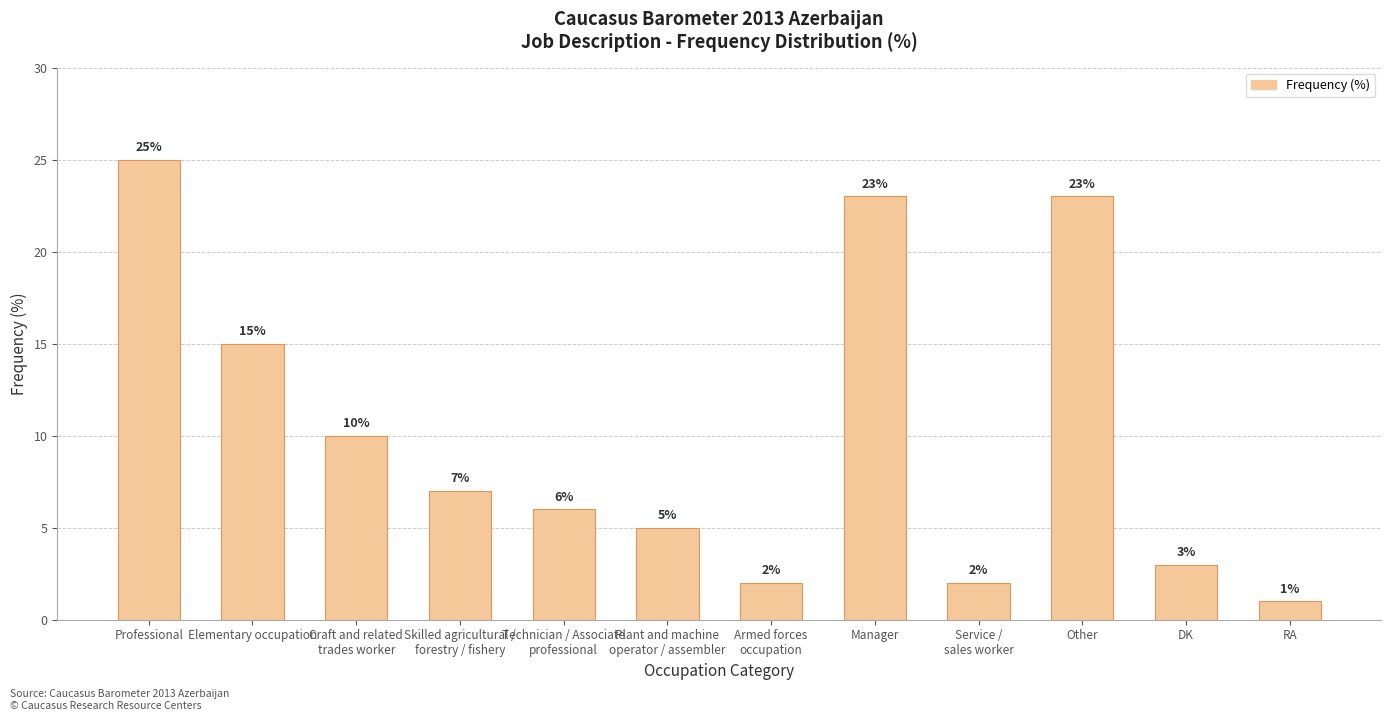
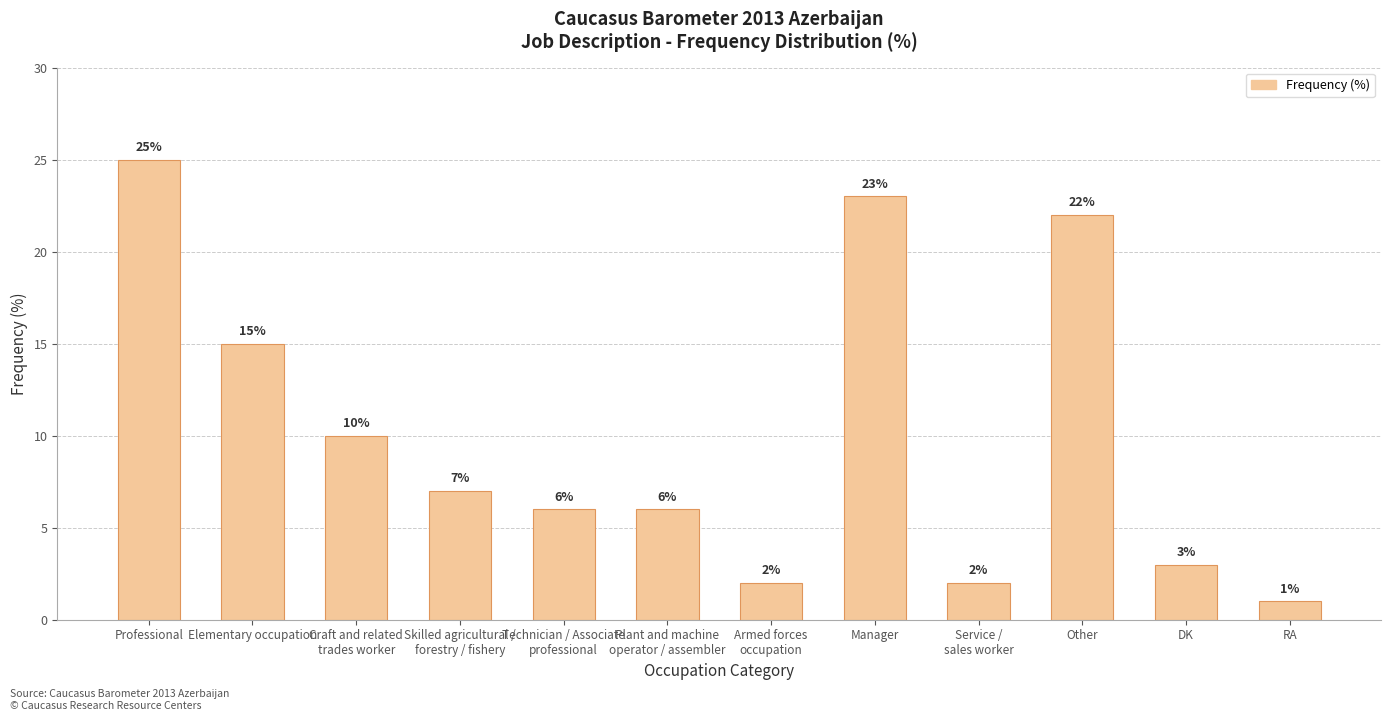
  {
    "Professional": "25%",
    "Elementary occupation": "15%",
    "Craft and related trades worker": "10%",
    "Skilled agricultural / forestry / fishery": "7%",
    "Technician / Associate professional": "6%",
-   "Plant and machine operator / assembler": "5%",
+   "Plant and machine operator / assembler": "6%",
    "Armed forces occupation": "2%",
    "Manager": "23%",
    "Service / sales worker": "2%",
-   "Other": "23%",
+   "Other": "22%",
    "DK": "3%",
    "RA": "1%"
  }
